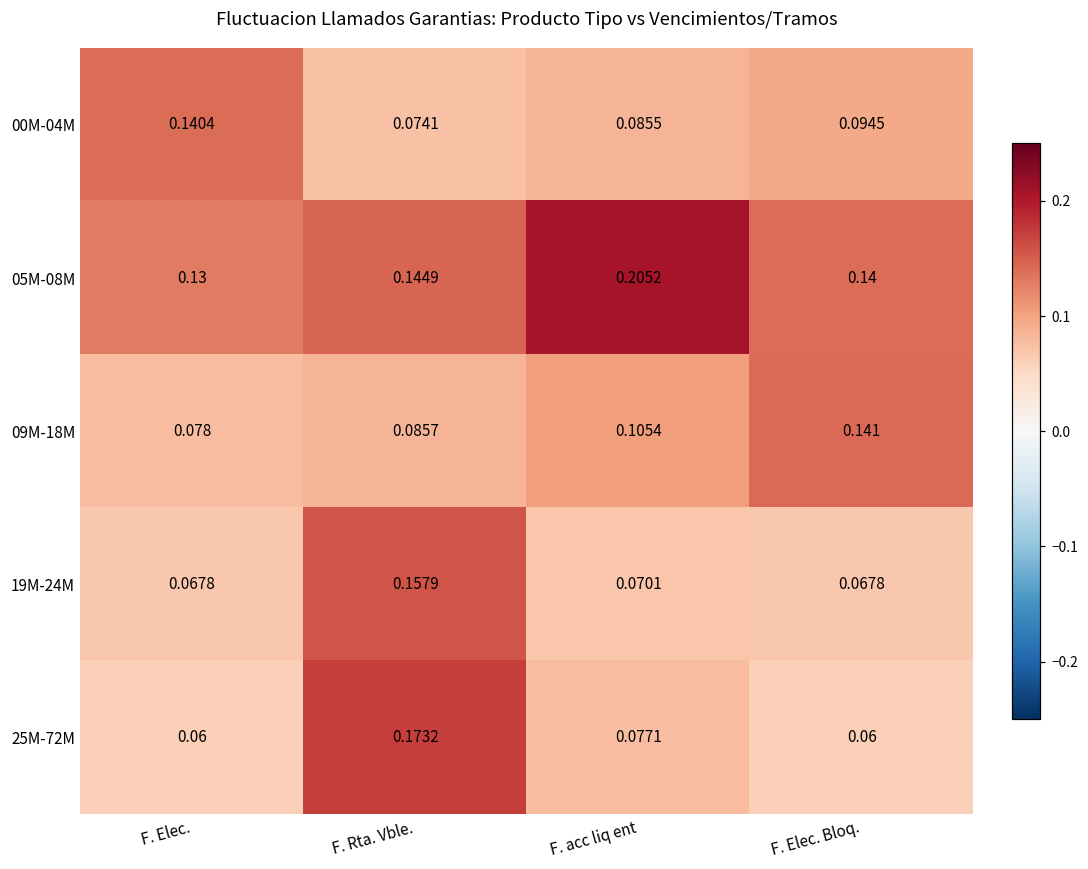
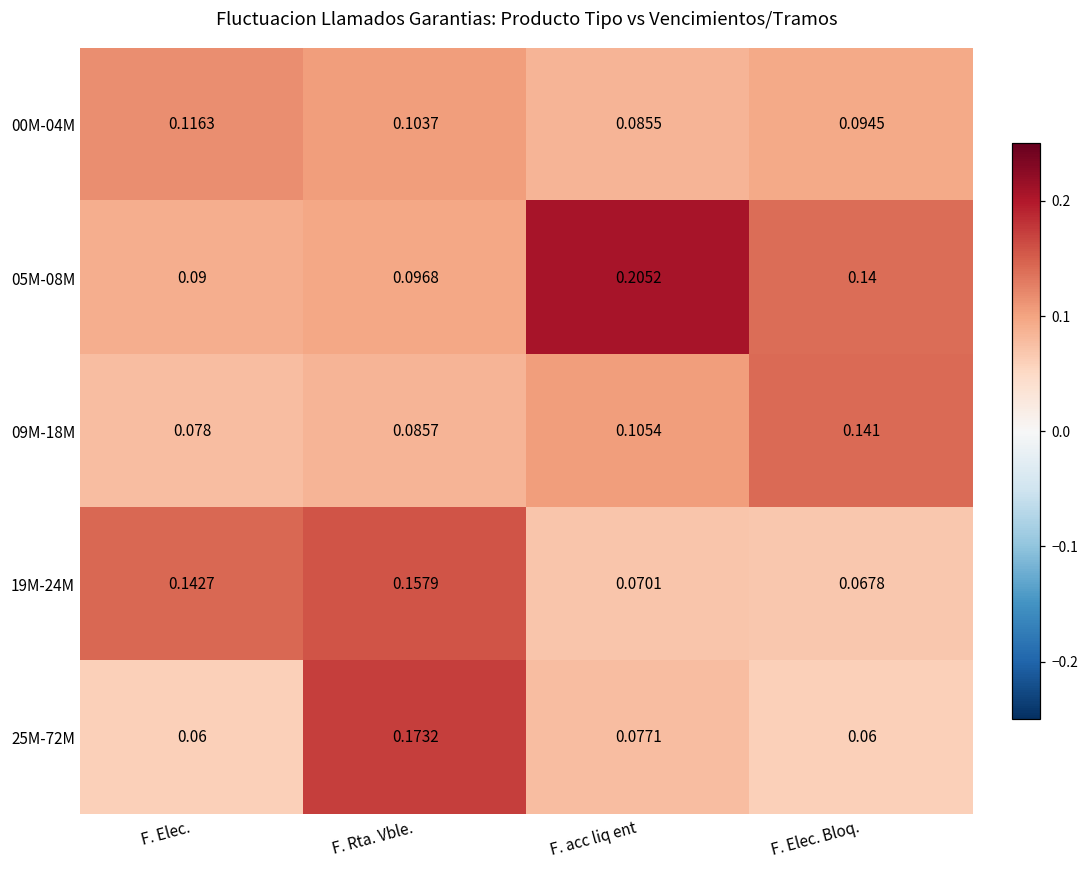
  {
    "00M-04M": {
-     "F. Elec.": 0.1404,
-     "F. Rta. Vble.": 0.0741,
+     "F. Elec.": 0.1163,
+     "F. Rta. Vble.": 0.1037,
      "F. acc liq ent": 0.0855,
      "F. Elec. Bloq.": 0.0945
    },
    "05M-08M": {
-     "F. Elec.": 0.13,
-     "F. Rta. Vble.": 0.1449,
+     "F. Elec.": 0.09,
+     "F. Rta. Vble.": 0.0968,
      "F. acc liq ent": 0.2052,
      "F. Elec. Bloq.": 0.14
    },
    "09M-18M": {
      "F. Elec.": 0.078,
      "F. Rta. Vble.": 0.0857,
      "F. acc liq ent": 0.1054,
      "F. Elec. Bloq.": 0.141
    },
    "19M-24M": {
-     "F. Elec.": 0.0678,
+     "F. Elec.": 0.1427,
      "F. Rta. Vble.": 0.1579,
      "F. acc liq ent": 0.0701,
      "F. Elec. Bloq.": 0.0678
    },
    "25M-72M": {
      "F. Elec.": 0.06,
      "F. Rta. Vble.": 0.1732,
      "F. acc liq ent": 0.0771,
      "F. Elec. Bloq.": 0.06
    }
  }
